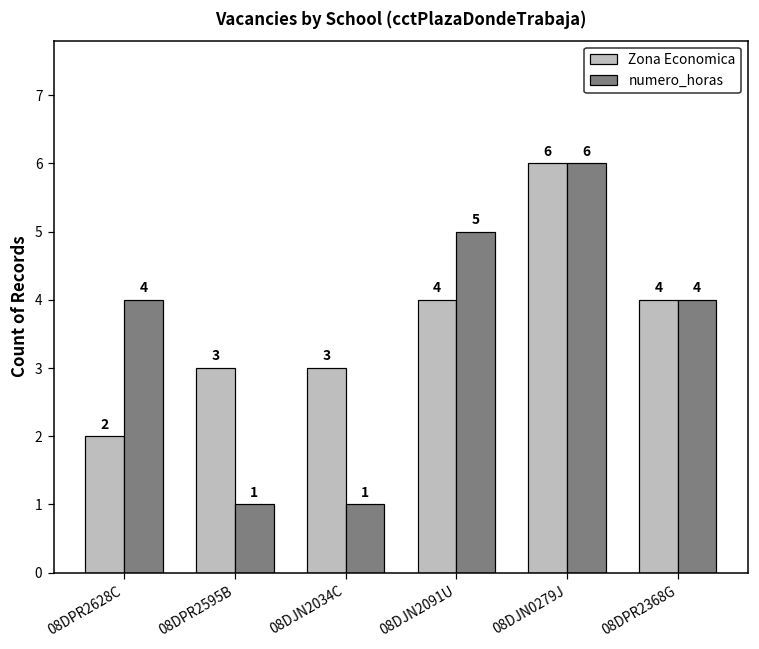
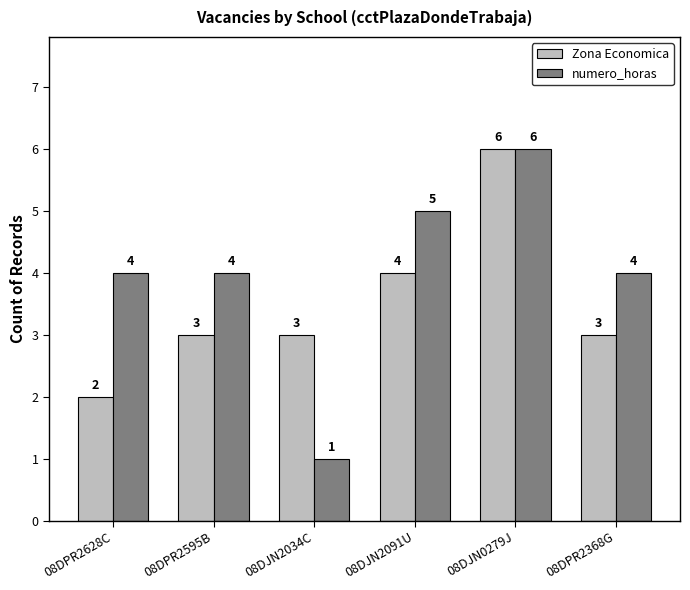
  {
    "Zona Economica": {
      "08DPR2628C": 2,
      "08DPR2595B": 3,
      "08DJN2034C": 3,
      "08DJN2091U": 4,
      "08DJN0279J": 6,
-     "08DPR2368G": 4
+     "08DPR2368G": 3
    },
    "numero_horas": {
      "08DPR2628C": 4,
-     "08DPR2595B": 1,
+     "08DPR2595B": 4,
      "08DJN2034C": 1,
      "08DJN2091U": 5,
      "08DJN0279J": 6,
      "08DPR2368G": 4
    }
  }
